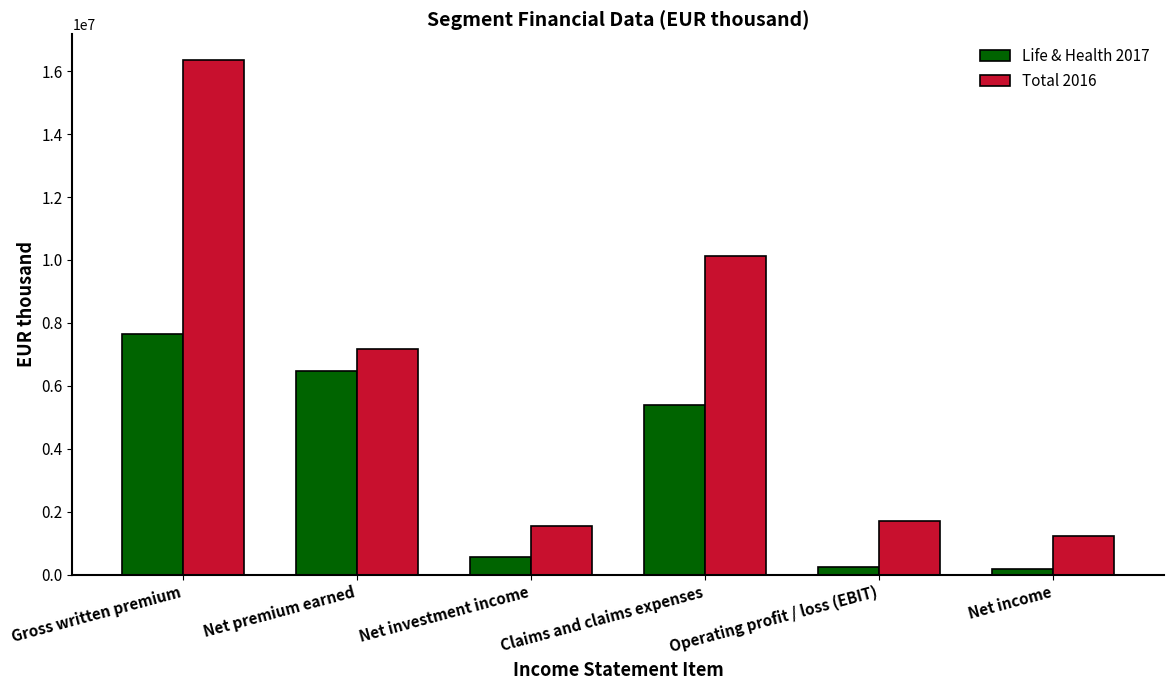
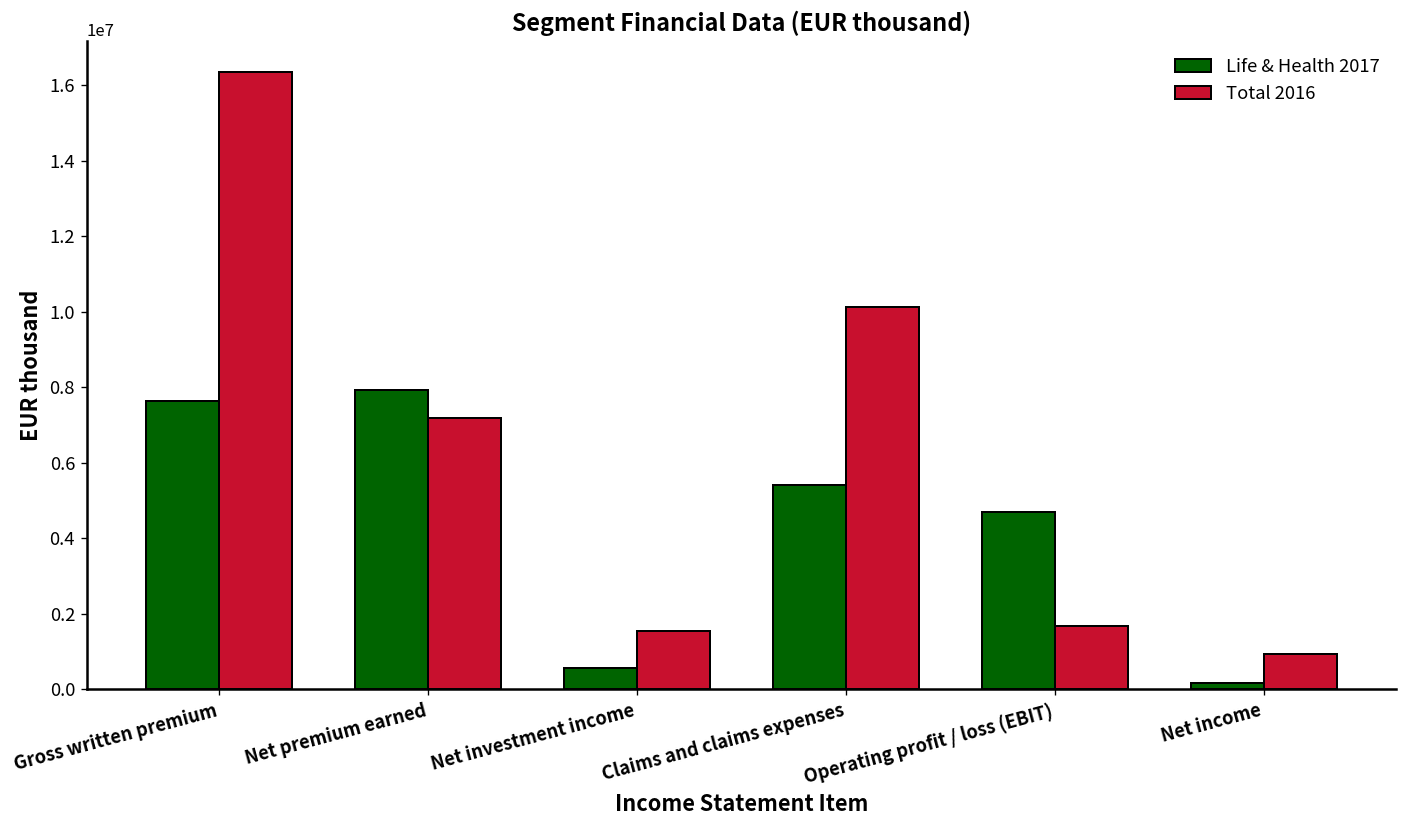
  {
    "Life & Health 2017": {
      "Gross written premium": 7600000,
-     "Net premium earned": 6500000,
+     "Net premium earned": 7900000,
      "Net investment income": 600000,
      "Claims and claims expenses": 5400000,
-     "Operating profit / loss (EBIT)": 200000,
+     "Operating profit / loss (EBIT)": 4700000,
      "Net income": 200000
    },
    "Total 2016": {
      "Gross written premium": 16400000,
      "Net premium earned": 7200000,
      "Net investment income": 1600000,
      "Claims and claims expenses": 10100000,
      "Operating profit / loss (EBIT)": 1700000,
-     "Net income": 1200000
+     "Net income": 900000
    }
  }
